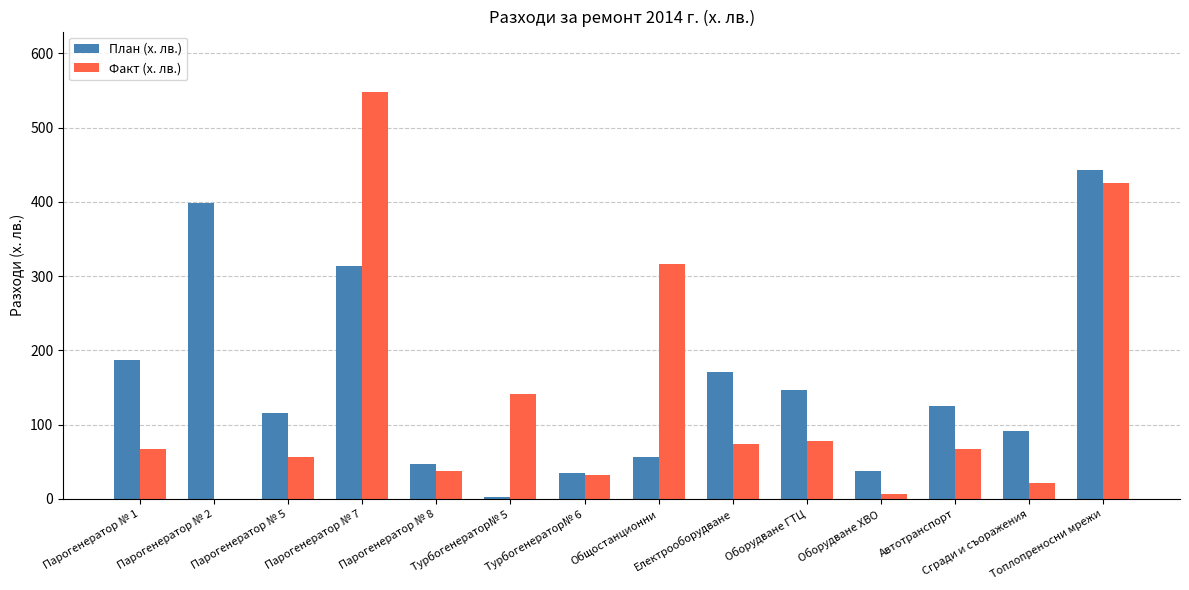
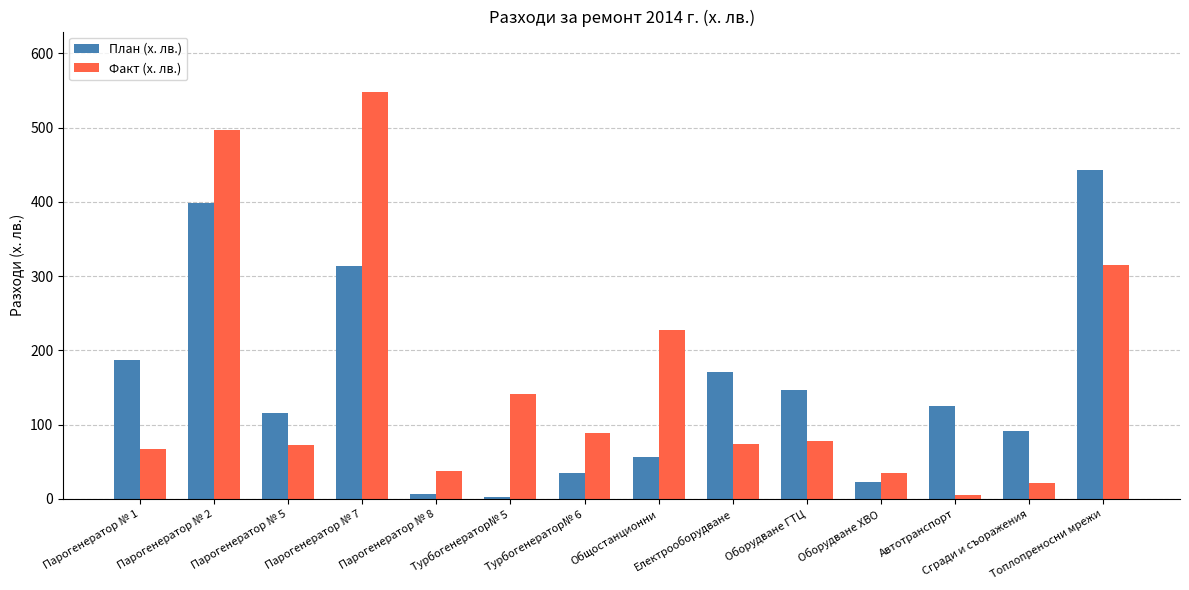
  {
    "План (х. лв.)": {
      "Парогенератор № 1": 190,
      "Парогенератор № 2": 400,
      "Парогенератор № 5": 120,
      "Парогенератор № 7": 310,
-     "Парогенератор № 8": 50,
+     "Парогенератор № 8": 10,
      "Турбогенератор№ 6": 40,
      "Общостанционни": 60,
      "Електрооборудване": 170,
      "Оборудване ГТЦ": 150,
-     "Оборудване ХВО": 40,
+     "Оборудване ХВО": 20,
      "Автотранспорт": 130,
      "Сгради и съоражения": 90,
      "Топлопреносни мрежи": 440
    },
    "Факт (х. лв.)": {
      "Парогенератор № 1": 70,
-     "Парогенератор № 2": 0,
-     "Парогенератор № 5": 60,
+     "Парогенератор № 2": 500,
+     "Парогенератор № 5": 70,
      "Парогенератор № 7": 550,
      "Парогенератор № 8": 40,
      "Турбогенератор№ 5": 140,
-     "Турбогенератор№ 6": 30,
-     "Общостанционни": 320,
+     "Турбогенератор№ 6": 90,
+     "Общостанционни": 230,
      "Електрооборудване": 70,
      "Оборудване ГТЦ": 80,
-     "Оборудване ХВО": 10,
-     "Автотранспорт": 70,
+     "Оборудване ХВО": 40,
+     "Автотранспорт": 0,
      "Сгради и съоражения": 20,
-     "Топлопреносни мрежи": 430
+     "Топлопреносни мрежи": 310
    }
  }
